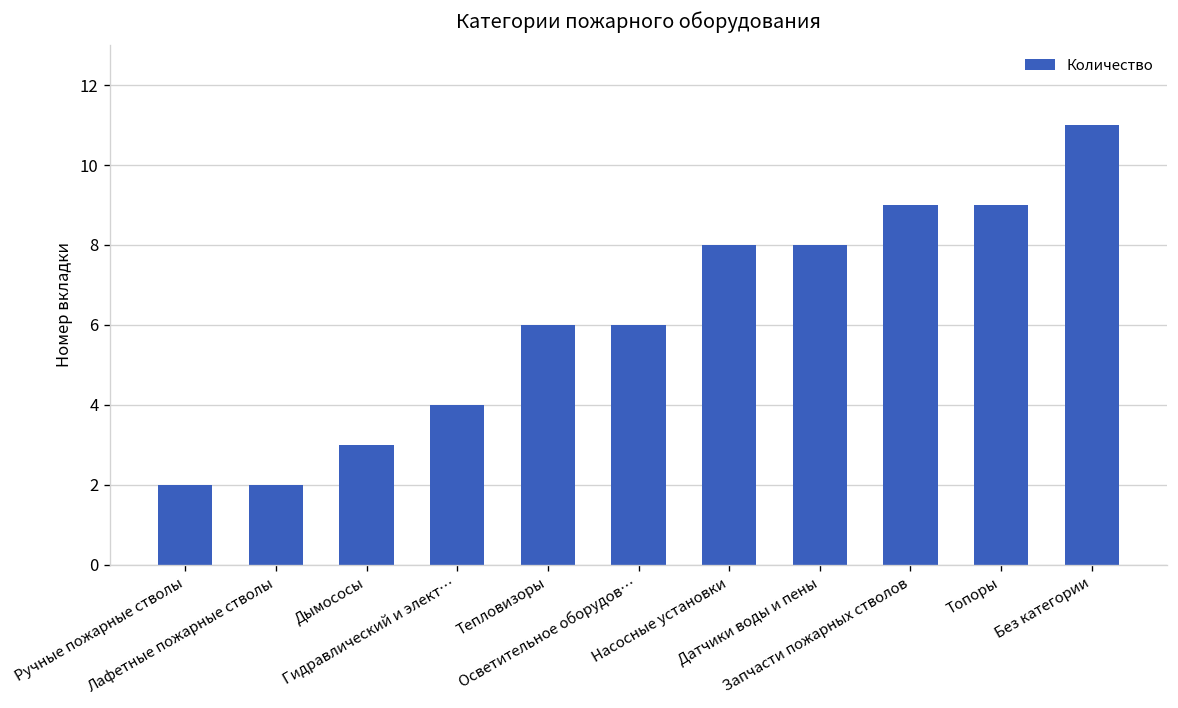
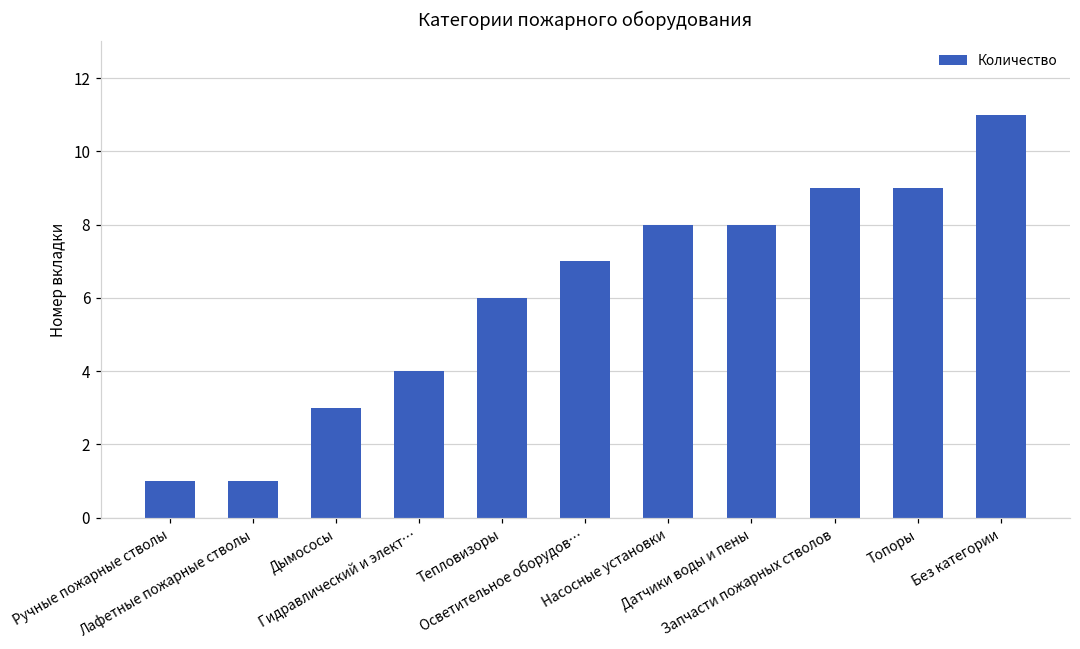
  {
-   "Ручные пожарные стволы": 2,
-   "Лафетные пожарные стволы": 2,
+   "Ручные пожарные стволы": 1,
+   "Лафетные пожарные стволы": 1,
    "Дымососы": 3,
    "Гидравлический и элект…": 4,
    "Тепловизоры": 6,
-   "Осветительное оборудов…": 6,
+   "Осветительное оборудов…": 7,
    "Насосные установки": 8,
    "Датчики воды и пены": 8,
    "Запчасти пожарных стволов": 9,
    "Топоры": 9,
    "Без категории": 11
  }
